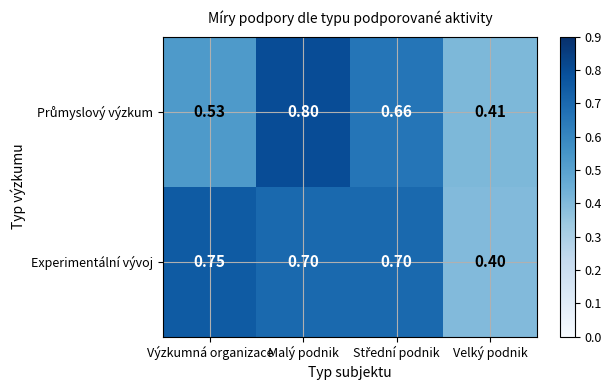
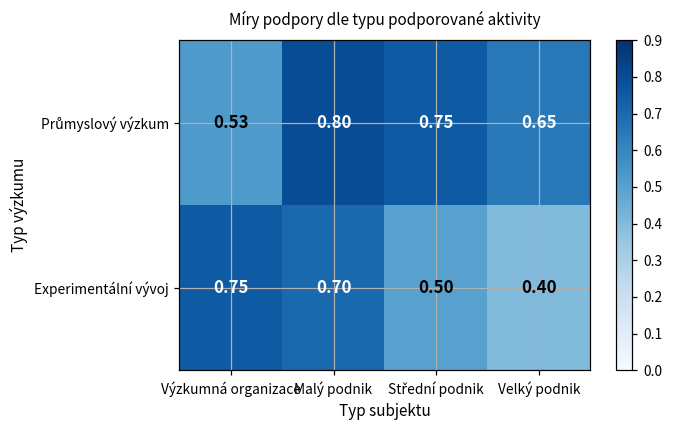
  {
    "Průmyslový výzkum": {
      "Výzkumná organizace": 0.53,
      "Malý podnik": 0.80,
-     "Střední podnik": 0.66,
-     "Velký podnik": 0.41
+     "Střední podnik": 0.75,
+     "Velký podnik": 0.65
    },
    "Experimentální vývoj": {
      "Výzkumná organizace": 0.75,
      "Malý podnik": 0.70,
-     "Střední podnik": 0.70,
+     "Střední podnik": 0.50,
      "Velký podnik": 0.40
    }
  }
